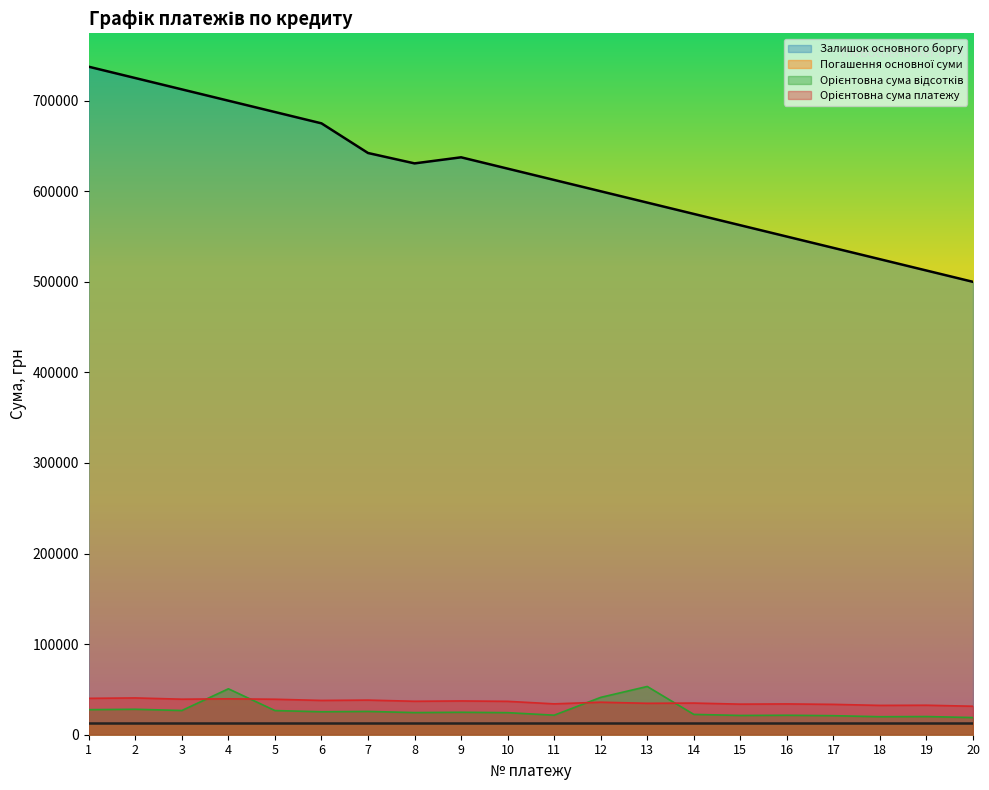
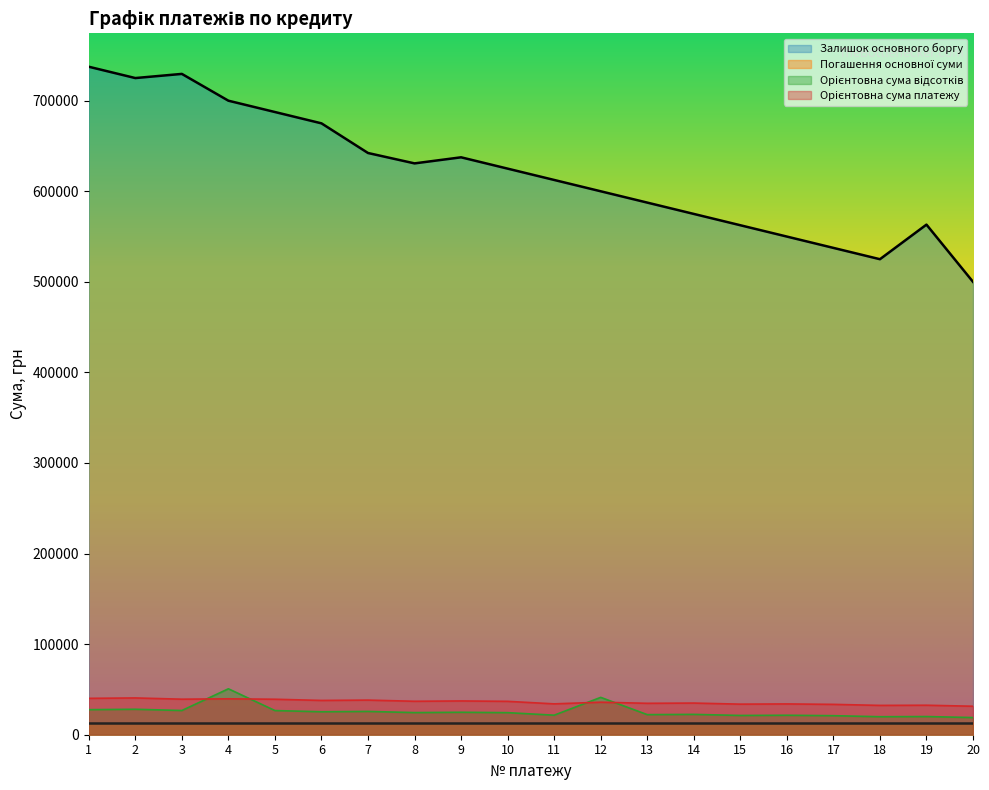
  {
    "Залишок основного боргу": {
      "1": 740000,
      "2": 730000,
-     "3": 710000,
+     "3": 730000,
      "4": 700000,
      "5": 690000,
      "6": 680000,
      "7": 640000,
      "8": 630000,
      "9": 640000,
      "10": 630000,
      "11": 610000,
      "12": 600000,
      "13": 590000,
      "14": 580000,
      "15": 560000,
      "16": 550000,
      "17": 540000,
      "18": 530000,
-     "19": 510000,
+     "19": 560000,
      "20": 500000
    },
    "Орієнтовна сума відсотків": {
      "1": 30000,
      "2": 30000,
      "3": 30000,
      "4": 50000,
      "5": 30000,
      "6": 30000,
      "7": 30000,
      "8": 20000,
      "9": 20000,
      "10": 20000,
      "11": 20000,
      "12": 40000,
-     "13": 50000,
+     "13": 20000,
      "14": 20000,
      "15": 20000,
      "16": 20000,
      "17": 20000,
      "18": 20000,
      "19": 20000,
      "20": 20000
    }
  }
